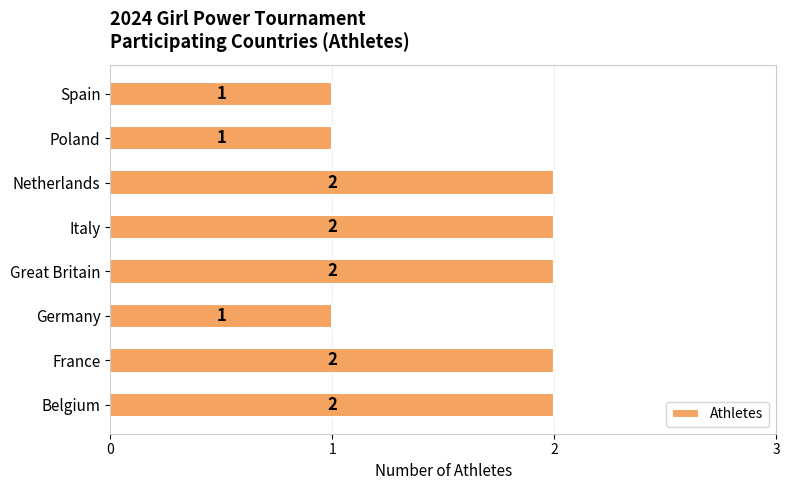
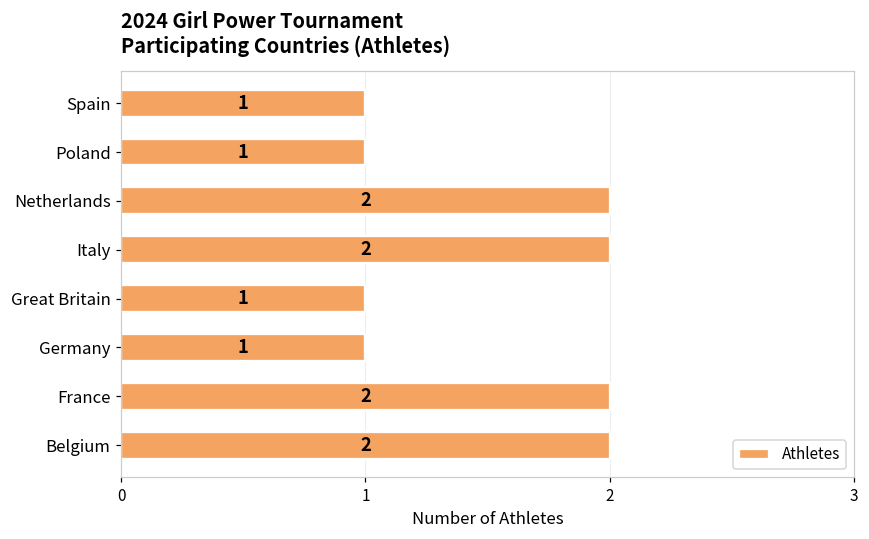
  {
    "Spain": 1,
    "Poland": 1,
    "Netherlands": 2,
    "Italy": 2,
-   "Great Britain": 2,
+   "Great Britain": 1,
    "Germany": 1,
    "France": 2,
    "Belgium": 2
  }
